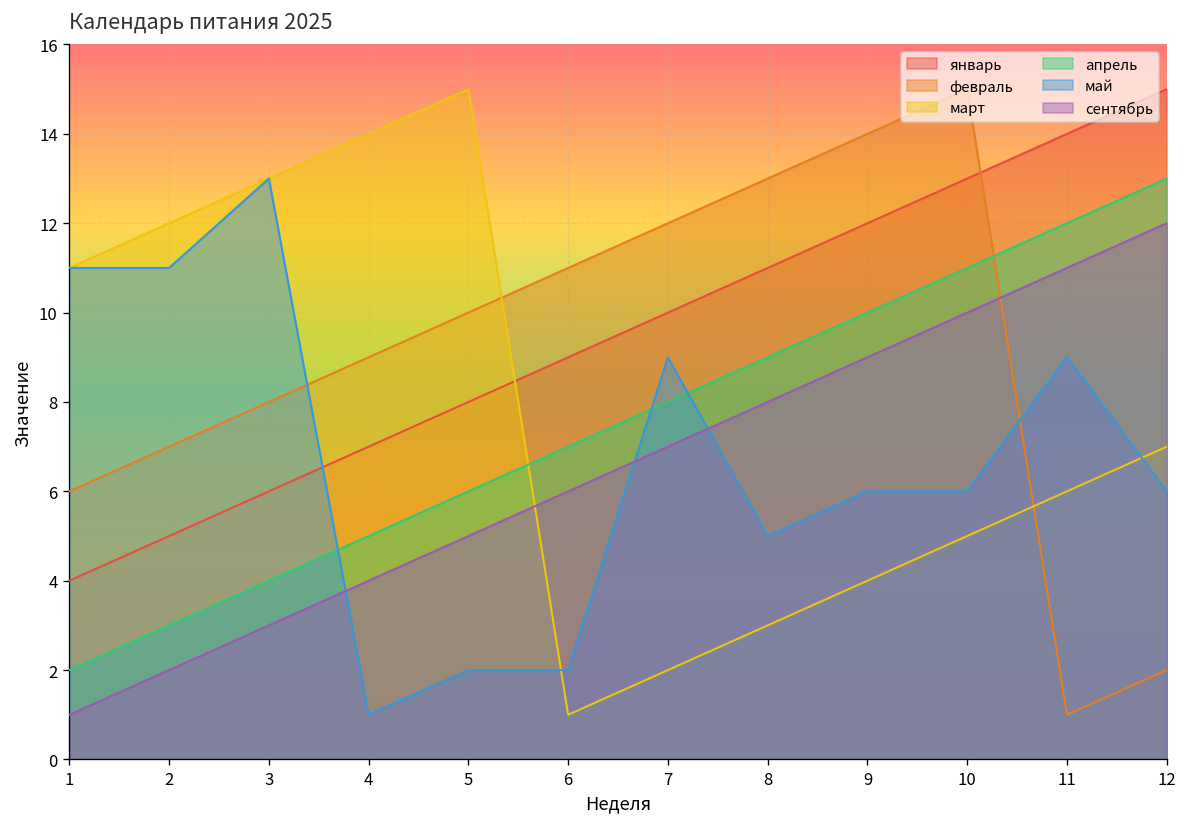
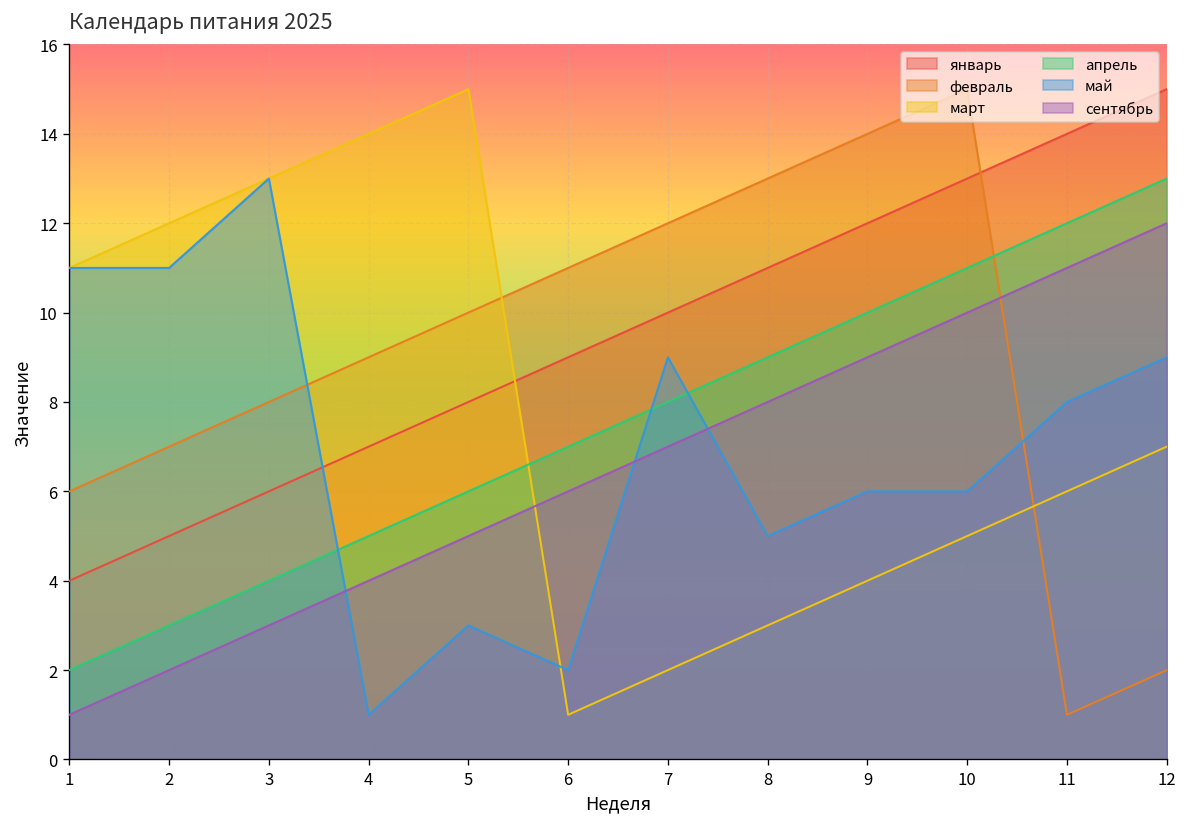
  {
    "апрель": {
      "1": 2,
      "2": 3,
      "3": 4,
      "4": 5,
      "5": 6,
      "6": 7,
      "7": 8,
      "8": 9,
      "9": 10,
      "10": 11,
      "11": 12,
      "12": 13
    },
    "май": {
      "2": 11,
      "4": 1,
-     "5": 2,
+     "5": 3,
      "6": 2,
      "7": 9,
      "8": 5,
      "9": 6,
      "10": 6,
-     "11": 9,
-     "12": 6
+     "11": 8,
+     "12": 9
    },
    "сентябрь": {
      "1": 1,
      "2": 2,
      "3": 3,
      "4": 4,
      "5": 5,
      "6": 6,
      "7": 7,
      "8": 8,
      "9": 9,
      "10": 10,
      "11": 11,
      "12": 12
    }
  }
